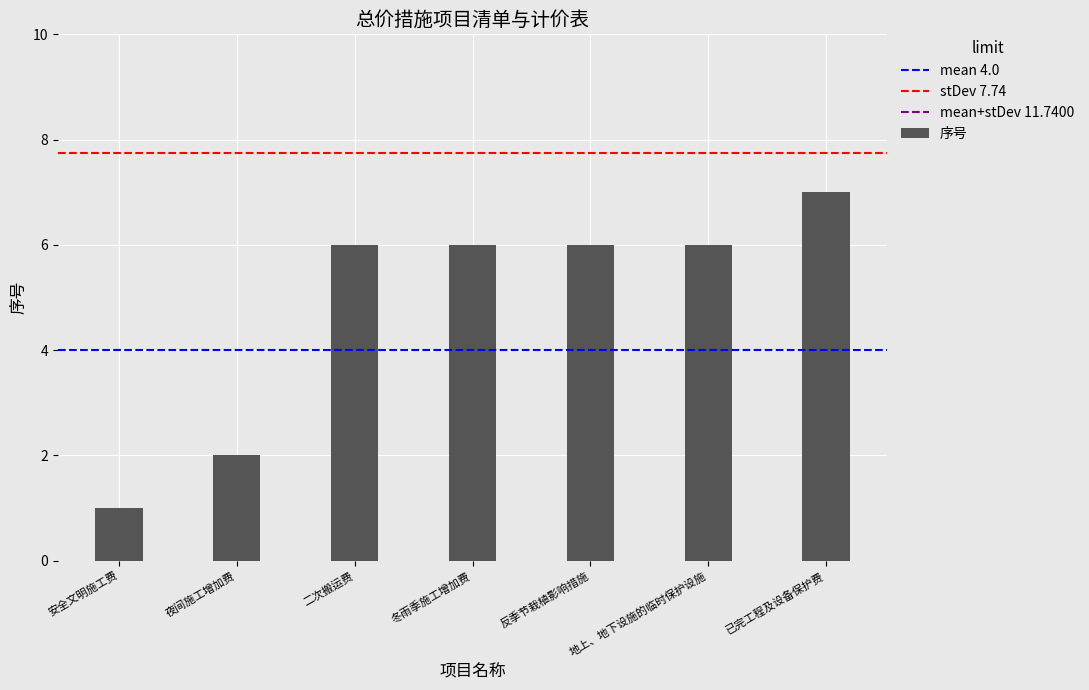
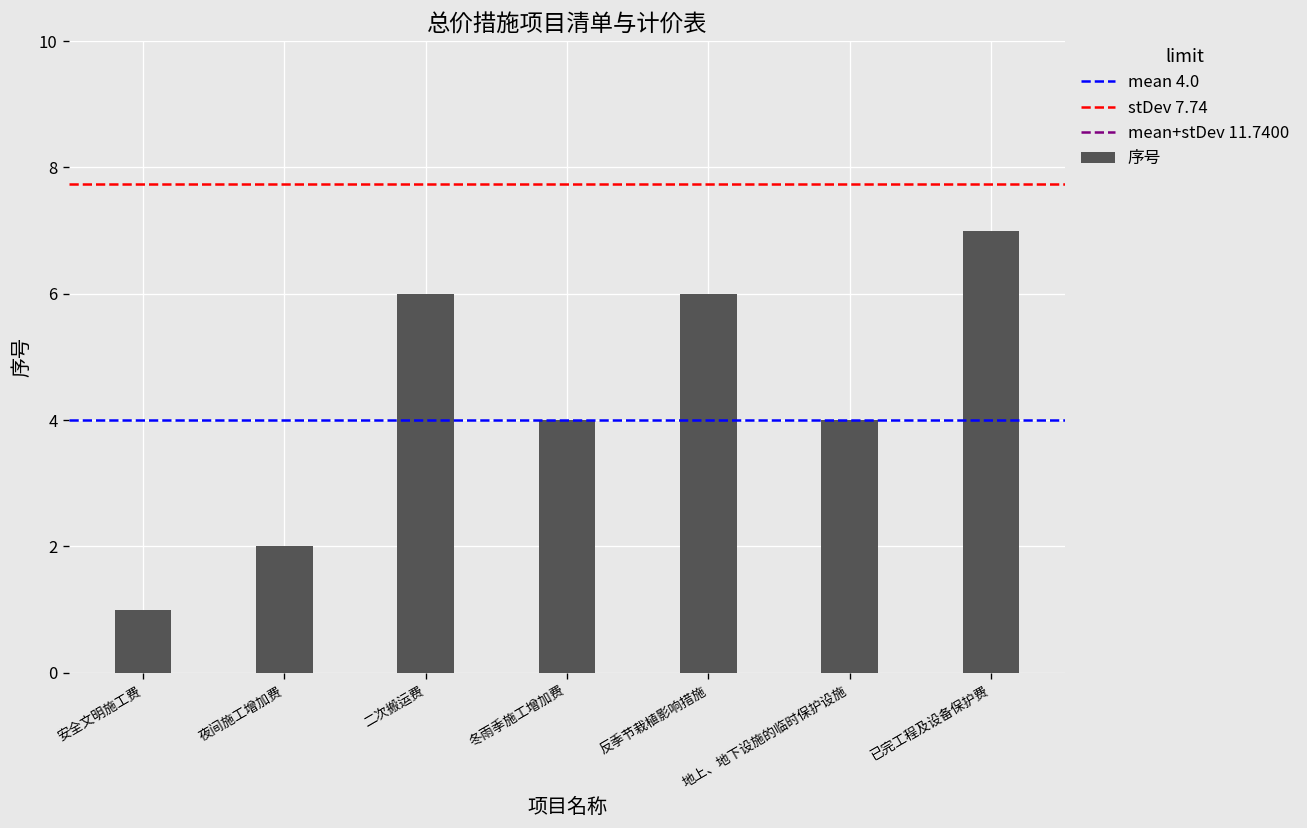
  {
    "安全文明施工费": 1,
    "夜间施工增加费": 2,
    "二次搬运费": 6,
-   "冬雨季施工增加费": 6,
+   "冬雨季施工增加费": 4,
    "反季节栽植影响措施": 6,
-   "地上、地下设施的临时保护设施": 6,
+   "地上、地下设施的临时保护设施": 4,
    "已完工程及设备保护费": 7
  }
